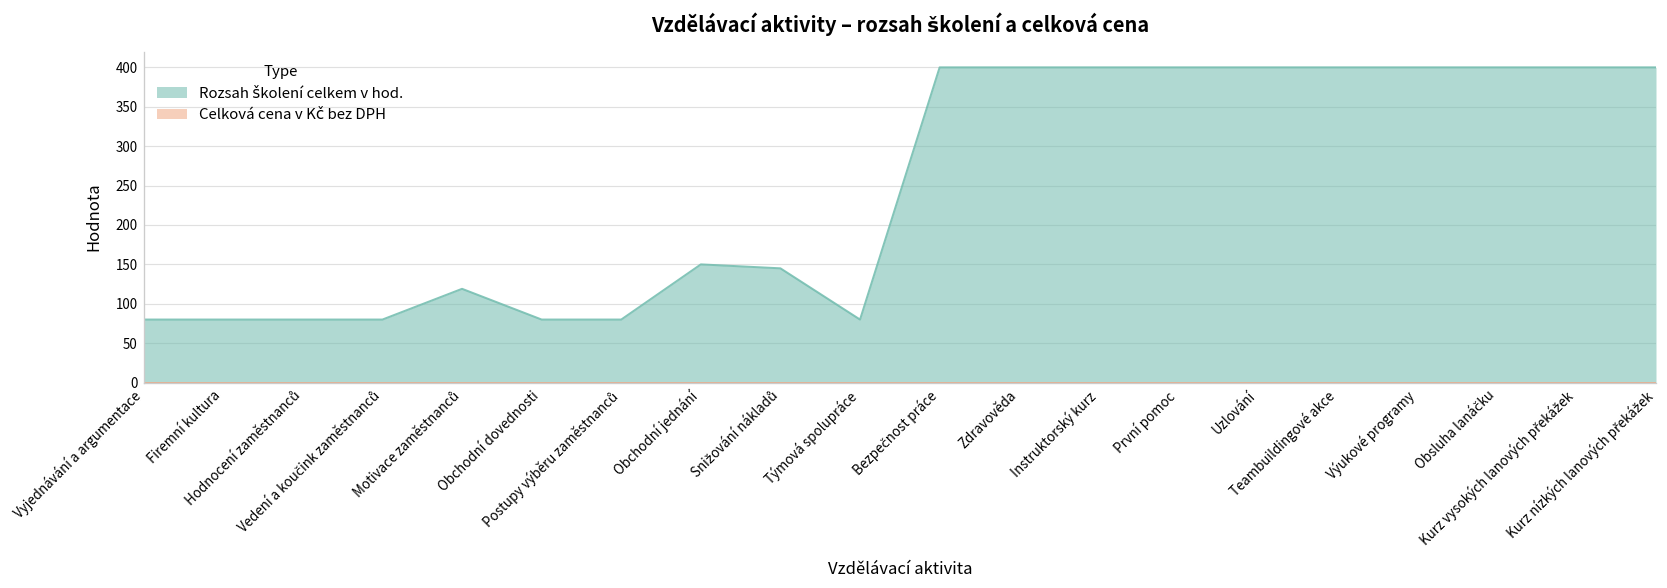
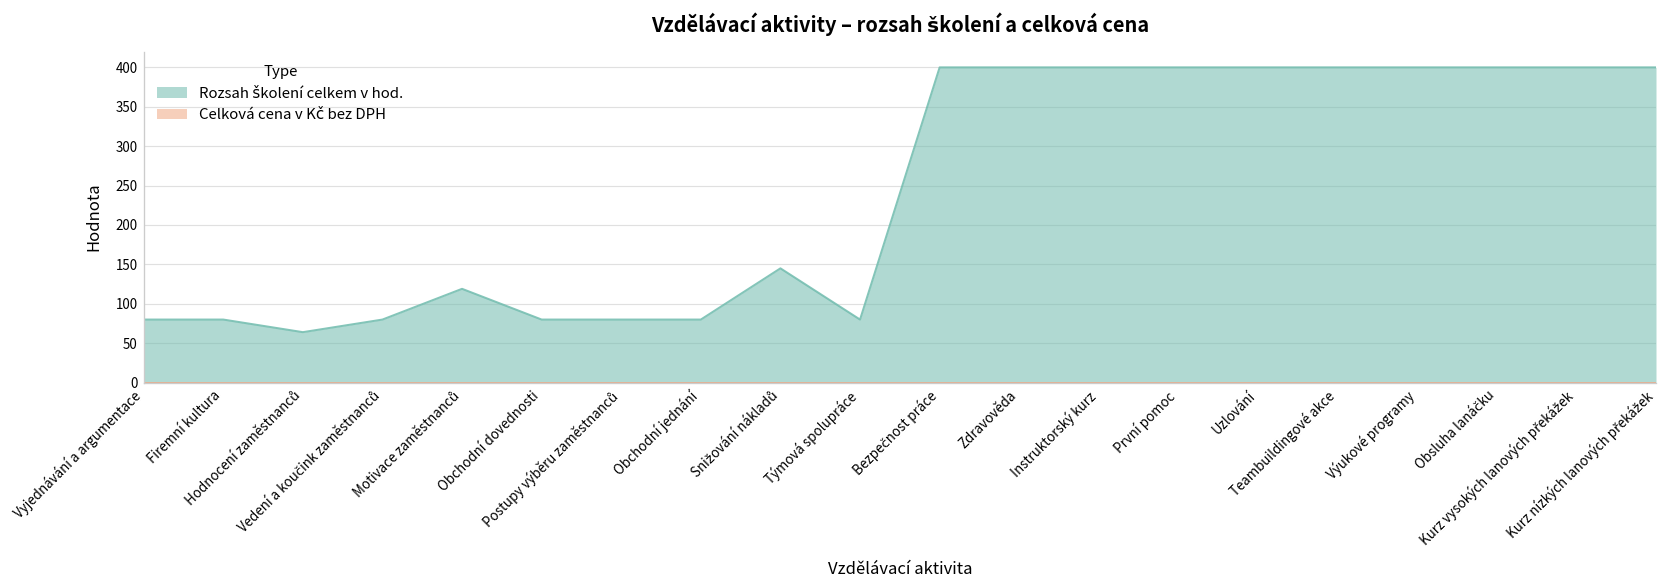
  {
    "Rozsah školení celkem v hod.": {
      "Vyjednávání a argumentace": 80,
      "Firemní kultura": 80,
-     "Hodnocení zaměstnanců": 80,
+     "Hodnocení zaměstnanců": 60,
      "Vedení a koučink zaměstnanců": 80,
      "Motivace zaměstnanců": 120,
      "Obchodní dovednosti": 80,
      "Postupy výběru zaměstnanců": 80,
-     "Obchodní jednání": 150,
+     "Obchodní jednání": 80,
      "Snižování nákladů": 150,
      "Týmová spolupráce": 80,
      "Bezpečnost práce": 400,
      "Zdravověda": 400,
      "Instruktorský kurz": 400,
      "První pomoc": 400,
      "Uzlování": 400,
      "Teambuildingové akce": 400,
      "Výukové programy": 400,
      "Obsluha lanáčku": 400,
      "Kurz vysokých lanových překážek": 400,
      "Kurz nízkých lanových překážek": 400
    },
    "Celková cena v Kč bez DPH": {
      "Vyjednávání a argumentace": 0,
      "Firemní kultura": 0,
      "Hodnocení zaměstnanců": 0,
      "Vedení a koučink zaměstnanců": 0,
      "Motivace zaměstnanců": 0,
      "Obchodní dovednosti": 0,
      "Postupy výběru zaměstnanců": 0,
      "Obchodní jednání": 0,
      "Snižování nákladů": 0,
      "Týmová spolupráce": 0,
      "Bezpečnost práce": 0,
      "Zdravověda": 0,
      "Instruktorský kurz": 0,
      "První pomoc": 0,
      "Uzlování": 0,
      "Teambuildingové akce": 0,
      "Výukové programy": 0,
      "Obsluha lanáčku": 0,
      "Kurz vysokých lanových překážek": 0,
      "Kurz nízkých lanových překážek": 0
    }
  }
